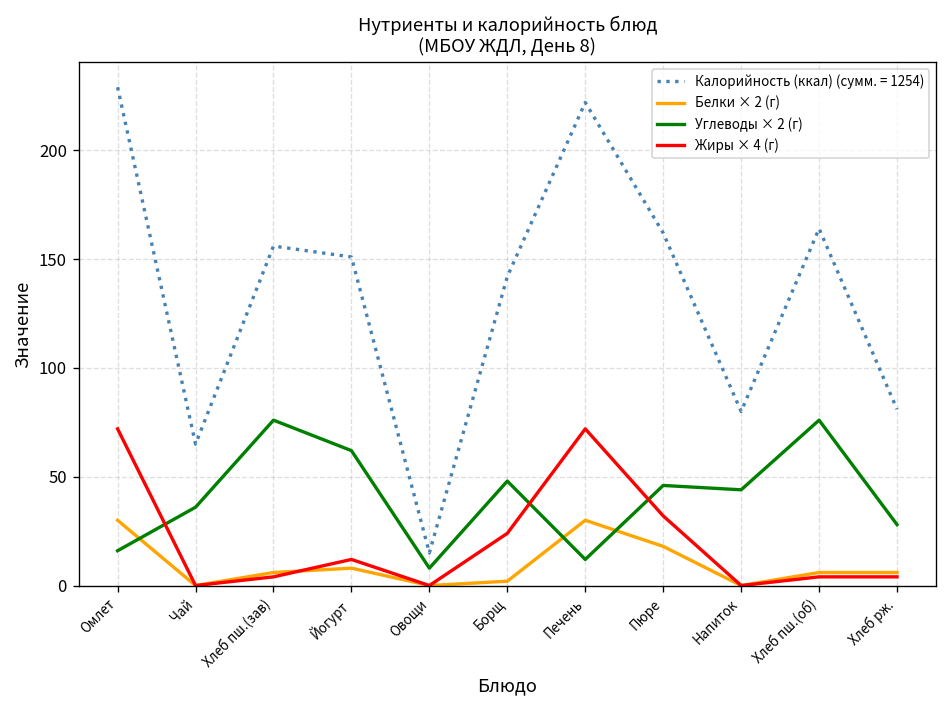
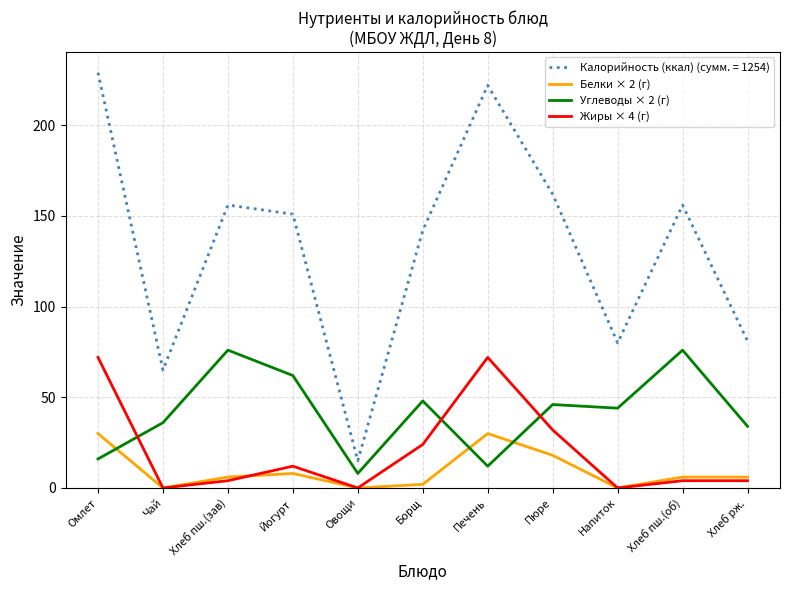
  {
    "Калорийность (ккал) (сумм. = 1254)": {
      "Омлет": 229,
      "Чай": 65,
      "Хлеб пш.(зав)": 156,
      "Йогурт": 151,
      "Овощи": 15,
      "Борщ": 142,
      "Печень": 222,
      "Пюре": 162,
      "Напиток": 80,
-     "Хлеб пш.(об)": 164,
+     "Хлеб пш.(об)": 156,
      "Хлеб рж.": 81
    },
    "Белки × 2 (г)": {
      "Омлет": 30,
      "Хлеб пш.(зав)": 6,
      "Йогурт": 8,
      "Борщ": 2,
      "Печень": 30,
      "Пюре": 18,
      "Хлеб пш.(об)": 6,
      "Хлеб рж.": 6
    },
    "Углеводы × 2 (г)": {
      "Омлет": 16,
      "Чай": 36,
      "Хлеб пш.(зав)": 76,
      "Йогурт": 62,
      "Овощи": 8,
      "Борщ": 48,
      "Печень": 12,
      "Пюре": 46,
      "Напиток": 44,
      "Хлеб пш.(об)": 76,
-     "Хлеб рж.": 28
+     "Хлеб рж.": 34
    },
    "Жиры × 4 (г)": {
      "Омлет": 72,
      "Хлеб пш.(зав)": 4,
      "Йогурт": 12,
      "Борщ": 24,
      "Печень": 72,
      "Пюре": 32,
      "Хлеб пш.(об)": 4,
      "Хлеб рж.": 4
    }
  }
